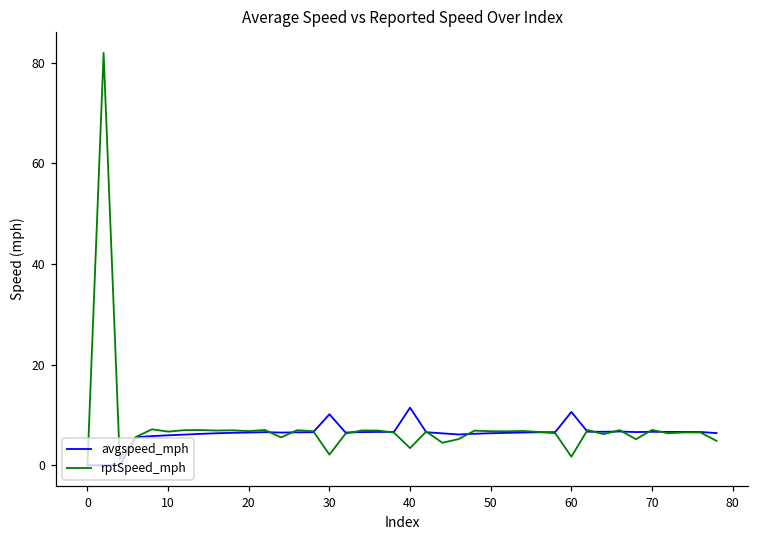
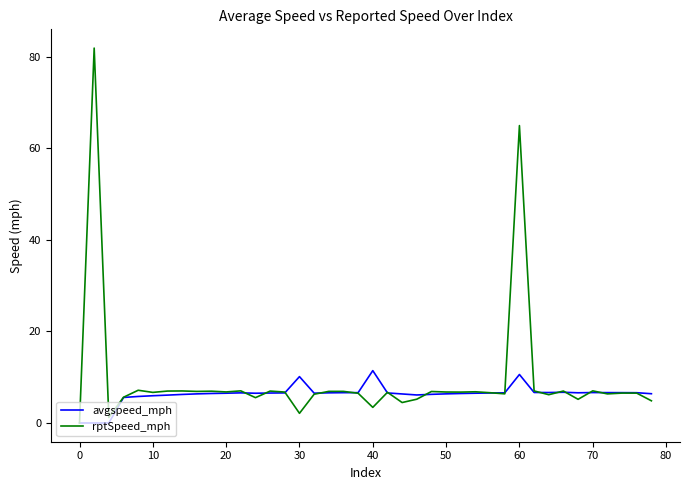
  {
    "avgspeed_mph": {
      "10": 6,
      "30": 10,
      "40": 11,
      "60": 11
    },
    "rptSpeed_mph": {
      "10": 7,
      "30": 2,
      "40": 3,
-     "60": 2
+     "60": 65
    }
  }
